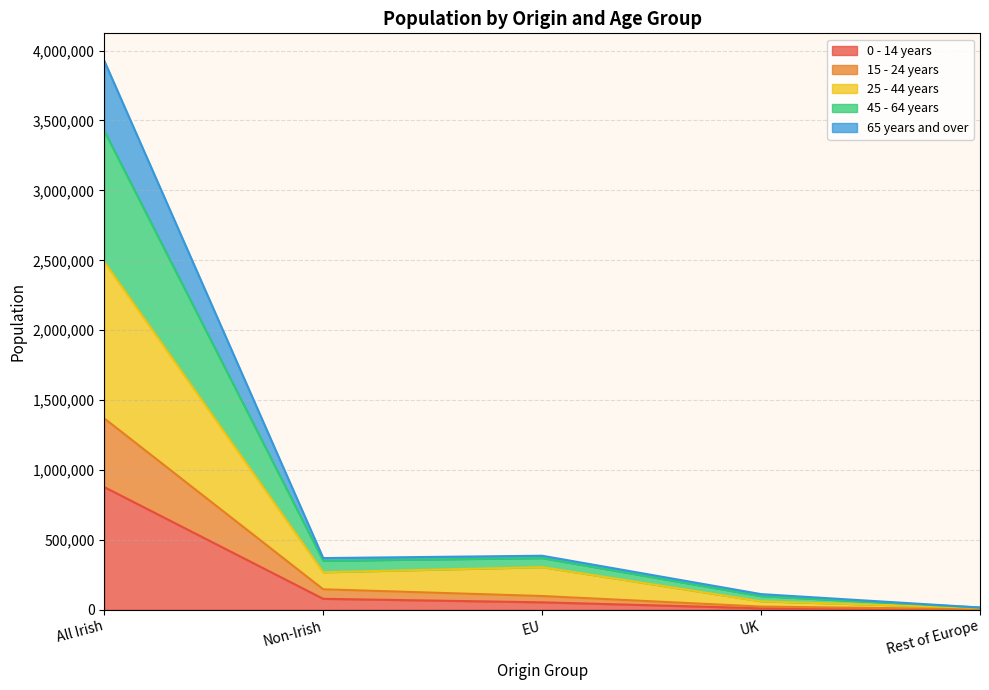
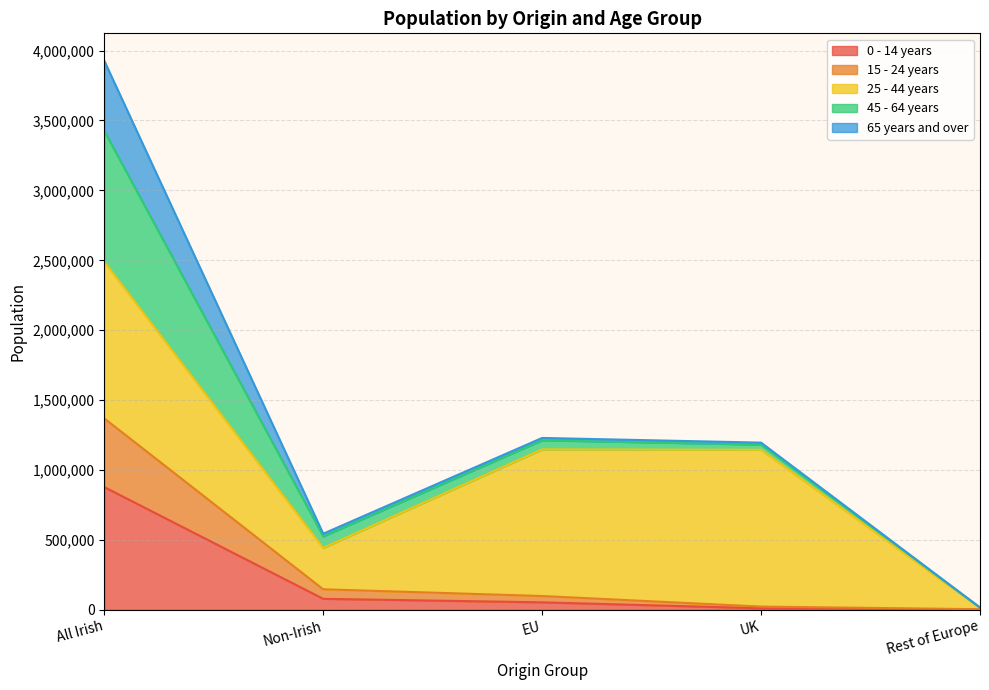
  {
    "25 - 44 years": {
      "All Irish": "1,120,000",
-     "Non-Irish": "120,000",
-     "EU": "210,000",
-     "UK": "40,000"
+     "Non-Irish": "300,000",
+     "EU": "1,050,000",
+     "UK": "1,120,000"
    },
    "45 - 64 years": {
      "All Irish": "940,000",
      "Non-Irish": "80,000"
    },
    "65 years and over": {
      "All Irish": "500,000",
      "Non-Irish": "20,000"
    }
  }
